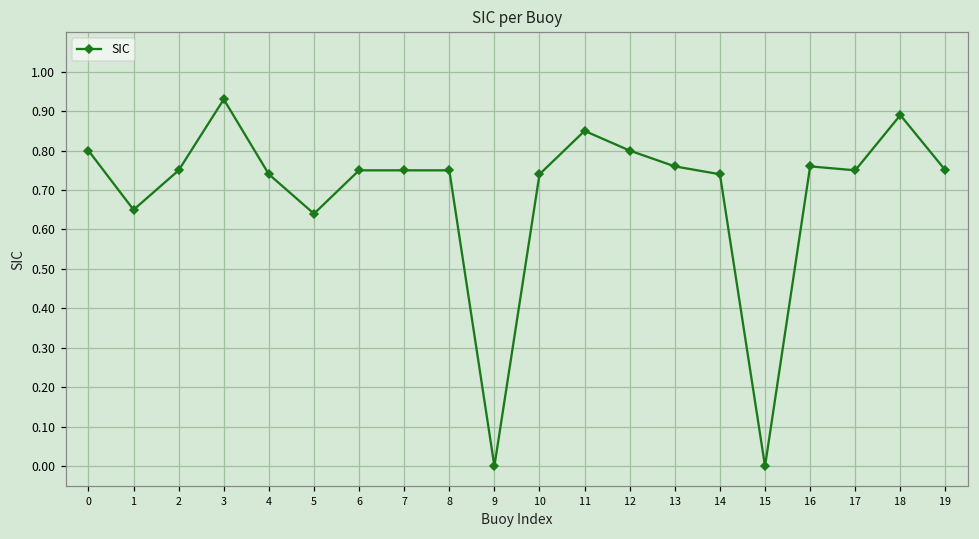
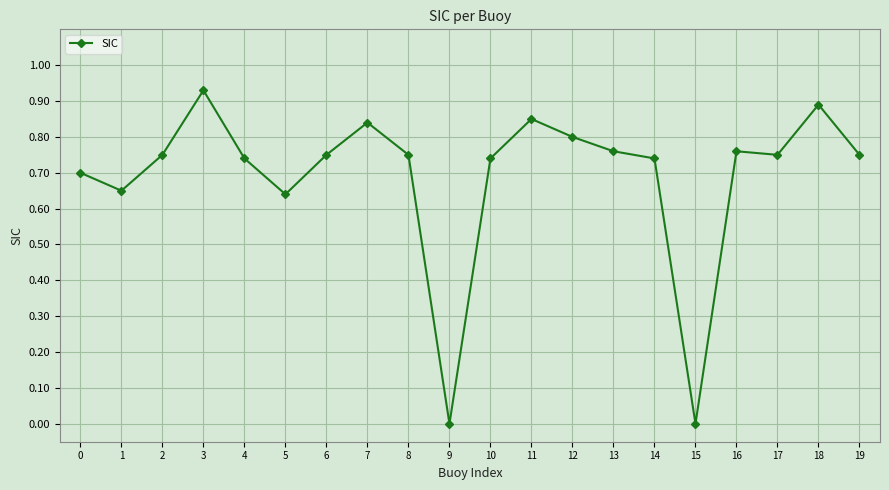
  {
-   "0": 0.8,
+   "0": 0.7,
    "1": 0.65,
    "2": 0.75,
    "3": 0.93,
    "4": 0.74,
    "5": 0.64,
    "6": 0.75,
-   "7": 0.75,
+   "7": 0.84,
    "8": 0.75,
    "9": 0.00,
    "10": 0.74,
    "11": 0.85,
    "12": 0.80,
    "13": 0.76,
    "14": 0.74,
    "15": 0.00,
    "16": 0.76,
    "17": 0.75,
    "18": 0.89,
    "19": 0.75
  }
